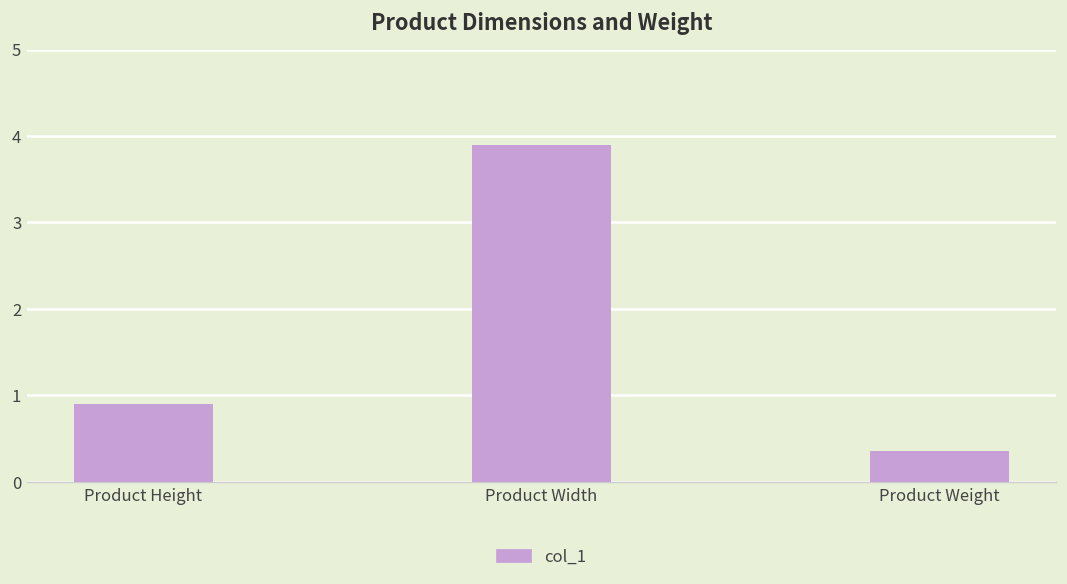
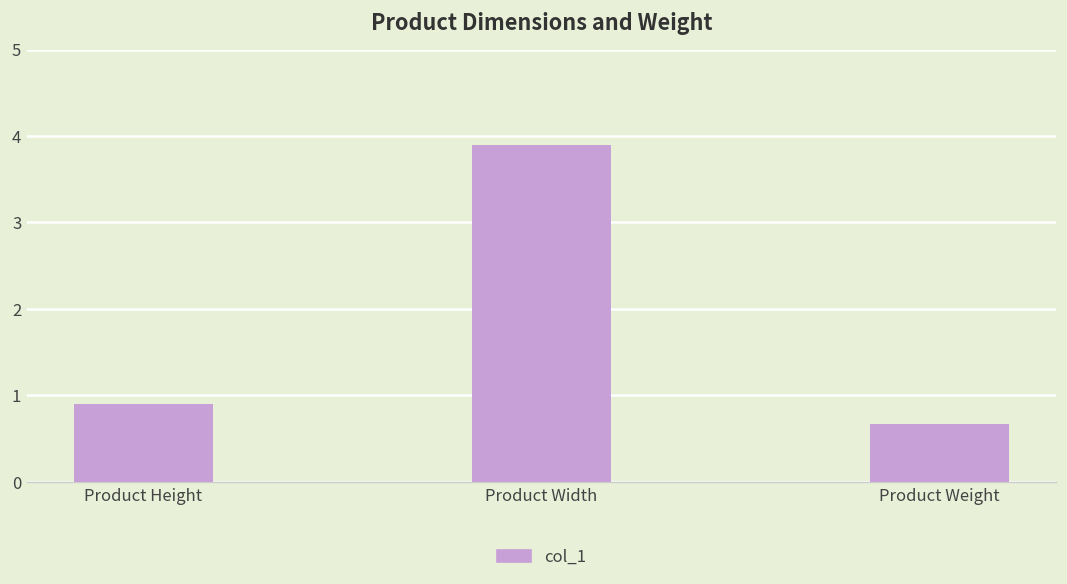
  {
    "Product Height": 0.9,
    "Product Width": 3.9,
-   "Product Weight": 0.4
+   "Product Weight": 0.7
  }
